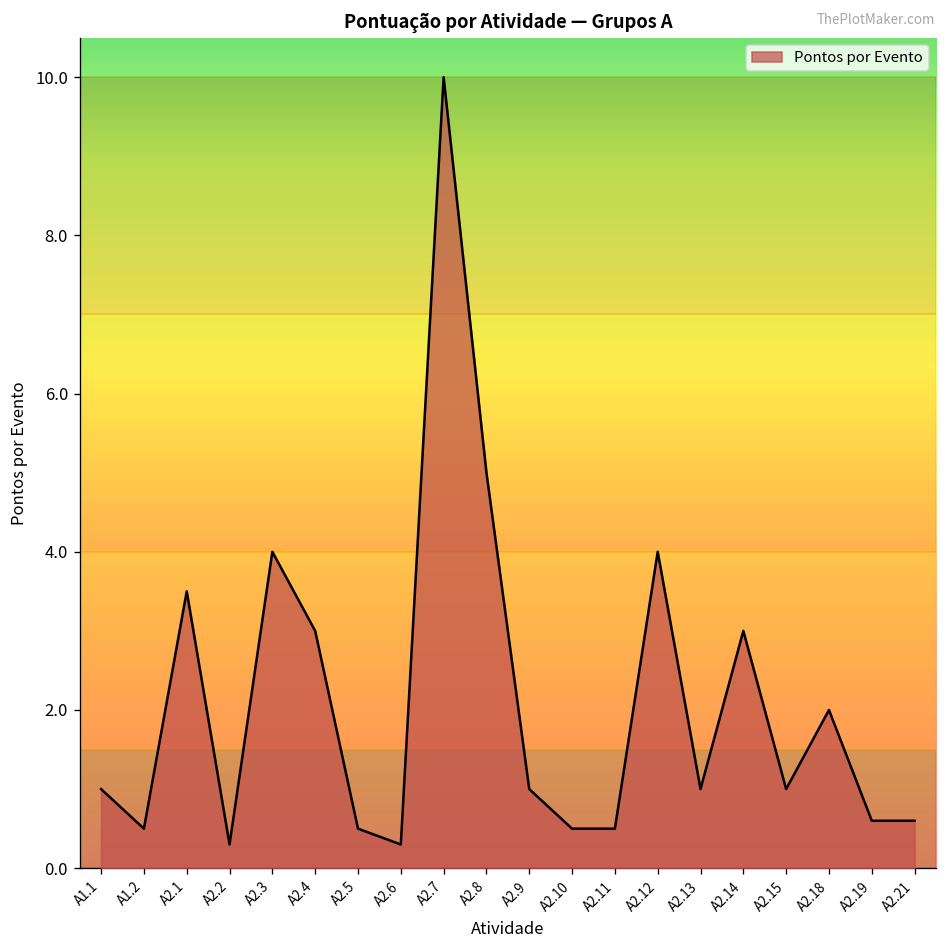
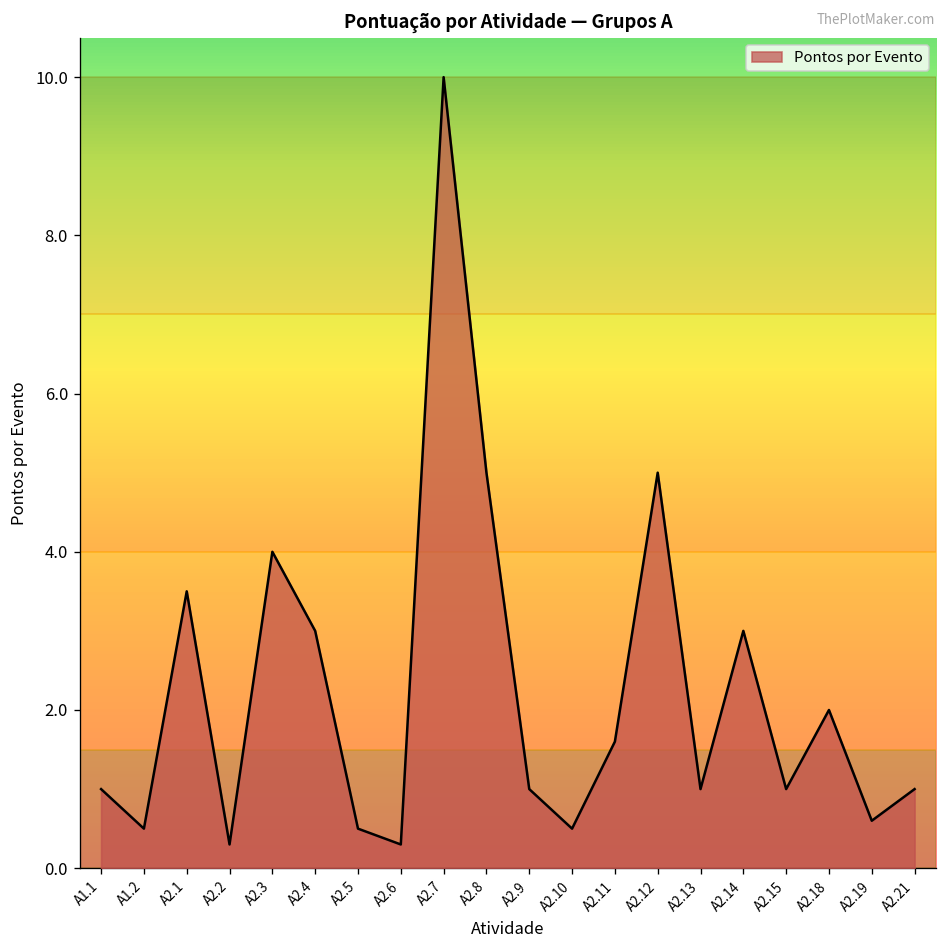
  {
    "A1.1": 1.0,
    "A1.2": 0.5,
    "A2.1": 3.5,
    "A2.2": 0.3,
    "A2.3": 4.0,
    "A2.4": 3.0,
    "A2.5": 0.5,
    "A2.6": 0.3,
    "A2.7": 10.0,
    "A2.8": 5.0,
    "A2.9": 1.0,
    "A2.10": 0.5,
-   "A2.11": 0.5,
-   "A2.12": 4,
+   "A2.11": 1.6,
+   "A2.12": 5,
    "A2.13": 1.0,
    "A2.14": 3.0,
    "A2.15": 1.0,
    "A2.18": 2.0,
    "A2.19": 0.6,
-   "A2.21": 0.6
+   "A2.21": 1.0
  }
